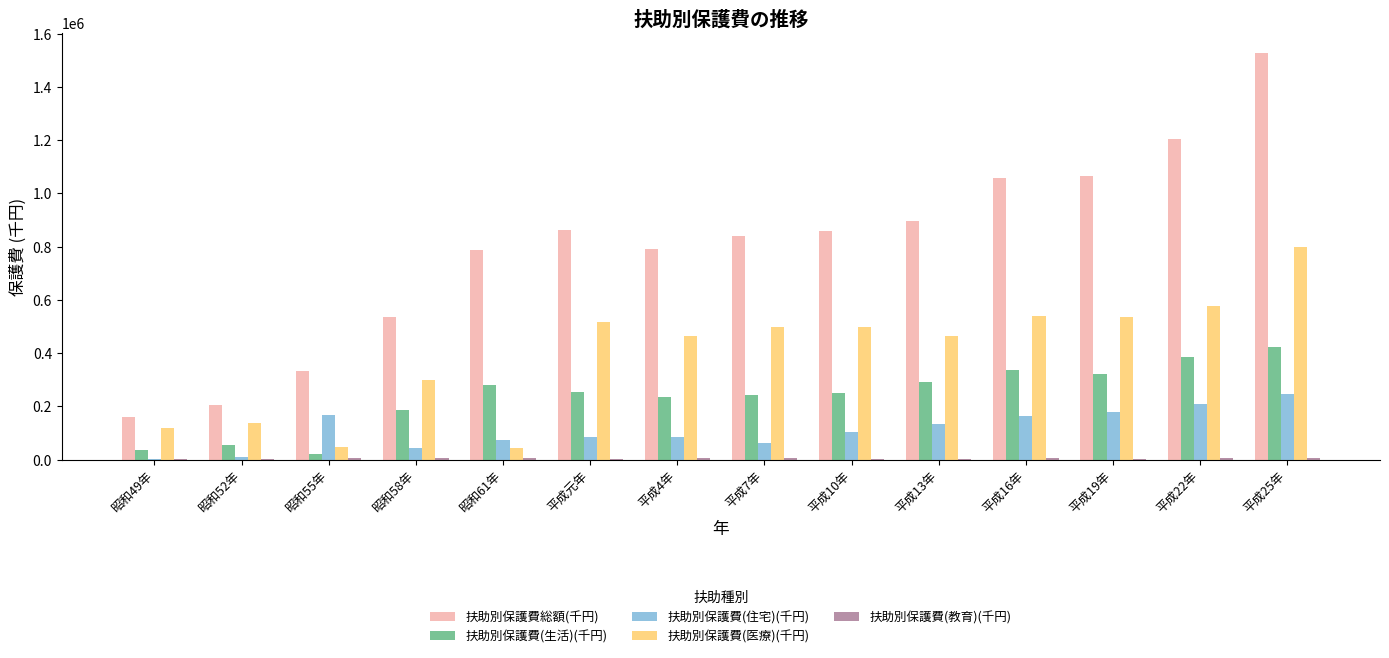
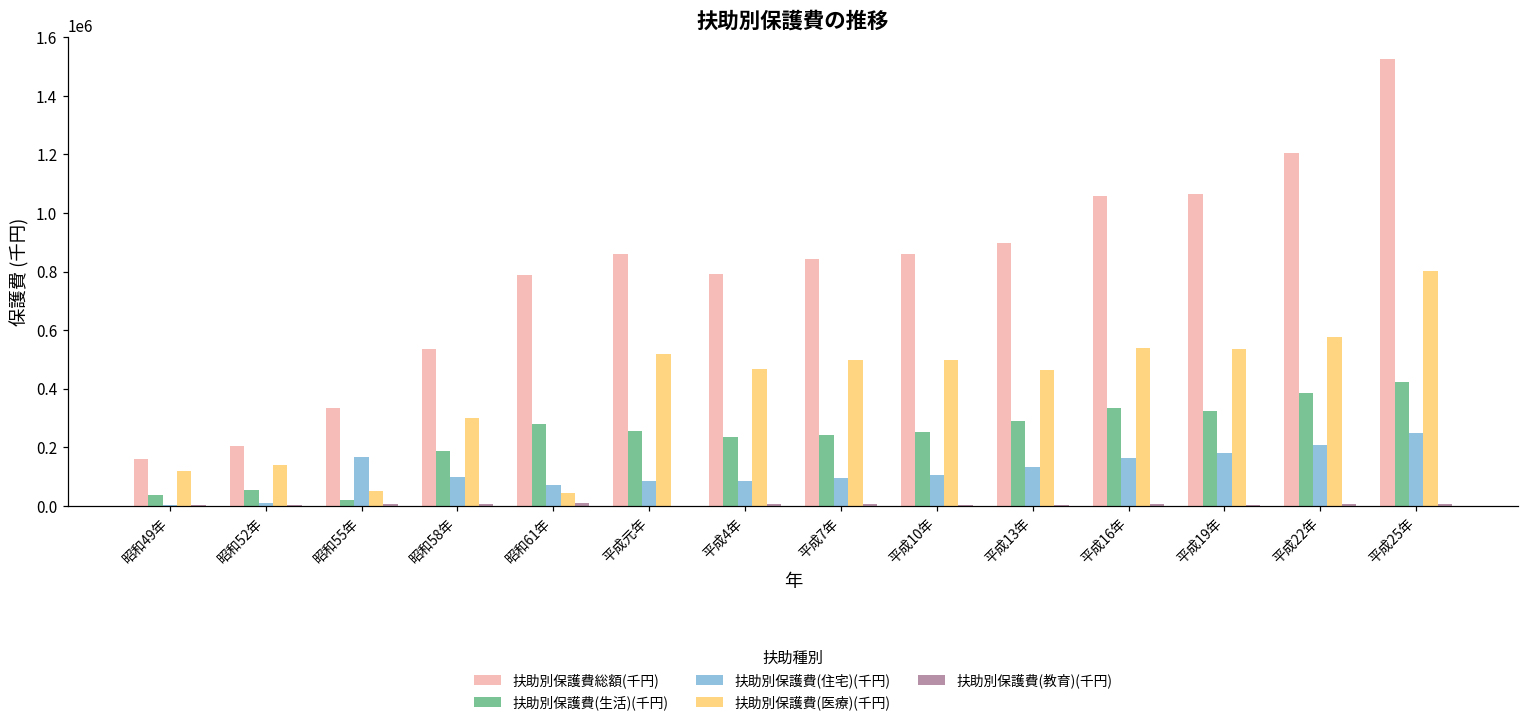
  {
    "扶助別保護費総額(千円)": {
      "昭和49年": 160000,
      "昭和52年": 200000,
      "昭和55年": 330000,
      "昭和58年": 540000,
      "昭和61年": 790000,
      "平成元年": 860000,
      "平成4年": 790000,
      "平成7年": 840000,
      "平成10年": 860000,
      "平成13年": 900000,
      "平成16年": 1060000,
      "平成19年": 1060000,
      "平成22年": 1210000,
      "平成25年": 1530000
    },
    "扶助別保護費(生活)(千円)": {
      "昭和49年": 40000,
      "昭和52年": 50000,
      "昭和55年": 20000,
      "昭和58年": 190000,
      "昭和61年": 280000,
      "平成元年": 250000,
      "平成4年": 240000,
      "平成7年": 240000,
      "平成10年": 250000,
      "平成13年": 290000,
      "平成16年": 340000,
      "平成19年": 320000,
      "平成22年": 390000,
      "平成25年": 420000
    },
    "扶助別保護費(住宅)(千円)": {
      "昭和55年": 170000,
-     "昭和58年": 40000,
+     "昭和58年": 100000,
      "昭和61年": 70000,
      "平成元年": 80000,
      "平成4年": 80000,
-     "平成7年": 60000,
+     "平成7年": 100000,
      "平成10年": 110000,
      "平成13年": 130000,
      "平成16年": 160000,
      "平成19年": 180000,
      "平成22年": 210000,
      "平成25年": 250000
    },
    "扶助別保護費(医療)(千円)": {
      "昭和49年": 120000,
      "昭和52年": 140000,
      "昭和55年": 50000,
      "昭和58年": 300000,
      "昭和61年": 40000,
      "平成元年": 520000,
      "平成4年": 470000,
      "平成7年": 500000,
      "平成10年": 500000,
      "平成13年": 470000,
      "平成16年": 540000,
      "平成19年": 540000,
      "平成22年": 580000,
      "平成25年": 800000
    }
  }
